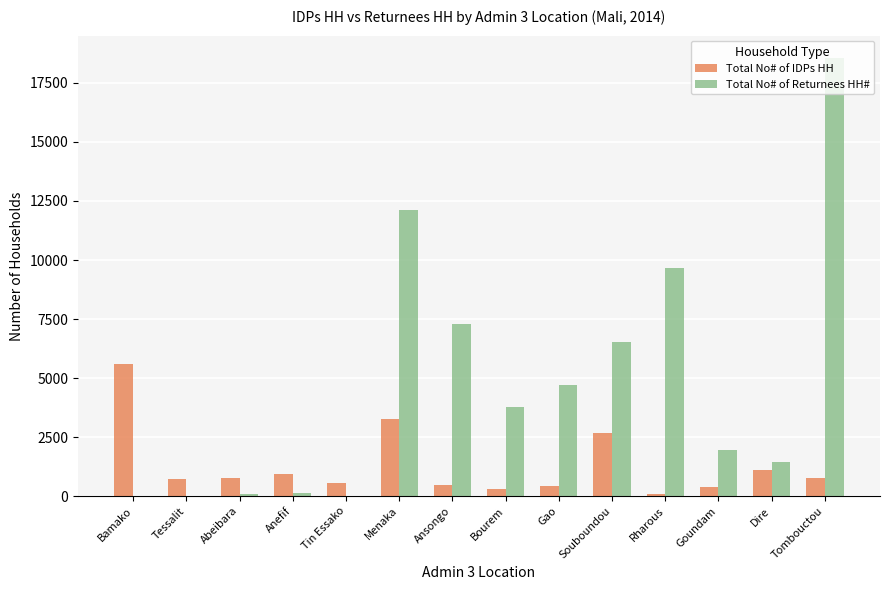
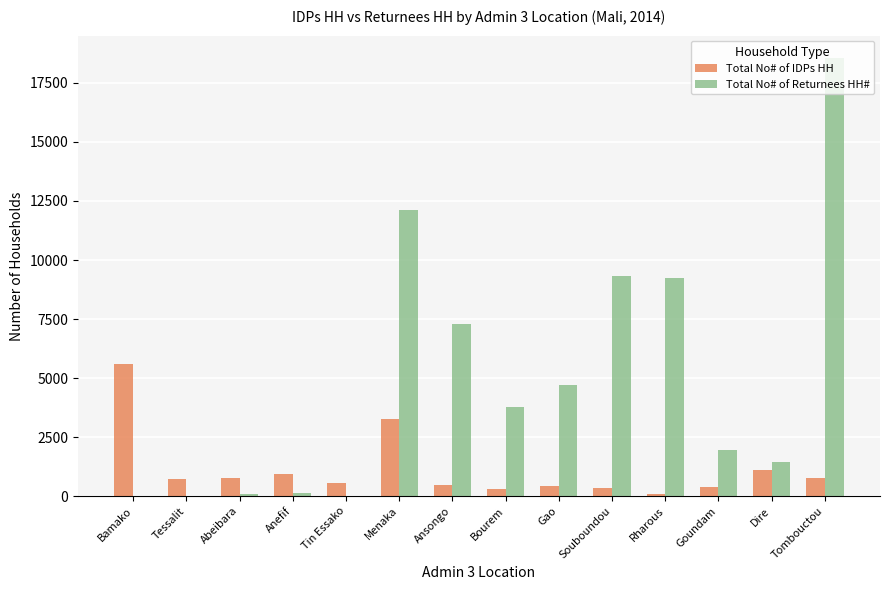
  {
    "Total No# of IDPs HH": {
      "Bamako": 5600,
      "Tessalit": 700,
      "Abeibara": 800,
      "Anefif": 900,
      "Tin Essako": 600,
      "Menaka": 3300,
      "Ansongo": 500,
      "Bourem": 300,
      "Gao": 400,
-     "Souboundou": 2700,
+     "Souboundou": 300,
      "Goundam": 400,
      "Dire": 1100,
      "Tombouctou": 800
    },
    "Total No# of Returnees HH#": {
      "Bamako": 0,
      "Tessalit": 0,
      "Anefif": 200,
      "Tin Essako": 0,
      "Menaka": 12100,
      "Ansongo": 7300,
      "Bourem": 3800,
      "Gao": 4700,
-     "Souboundou": 6500,
-     "Rharous": 9700,
+     "Souboundou": 9300,
+     "Rharous": 9200,
      "Goundam": 2000,
      "Dire": 1500
    }
  }
